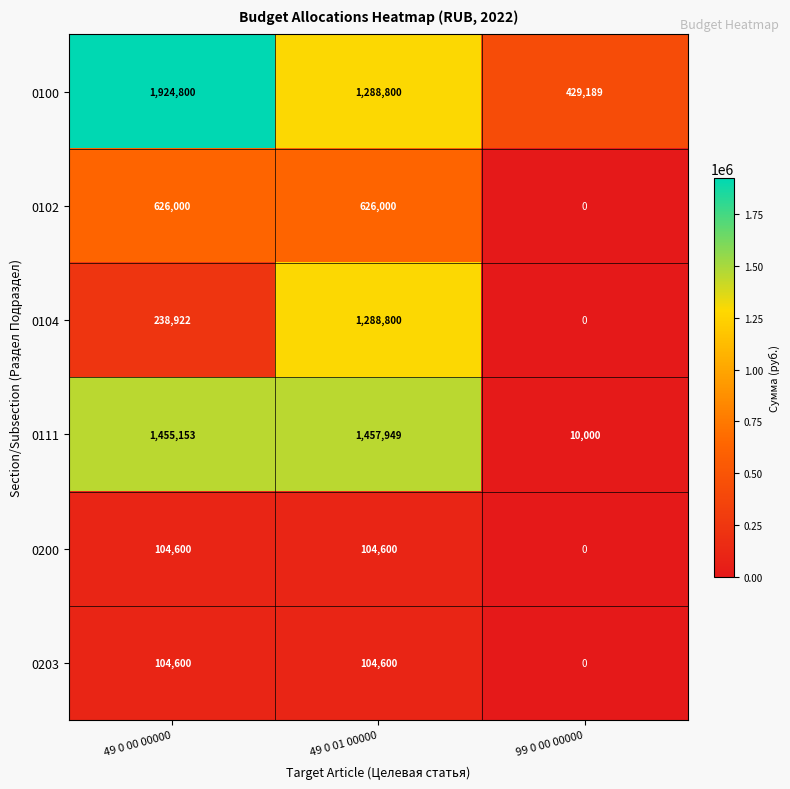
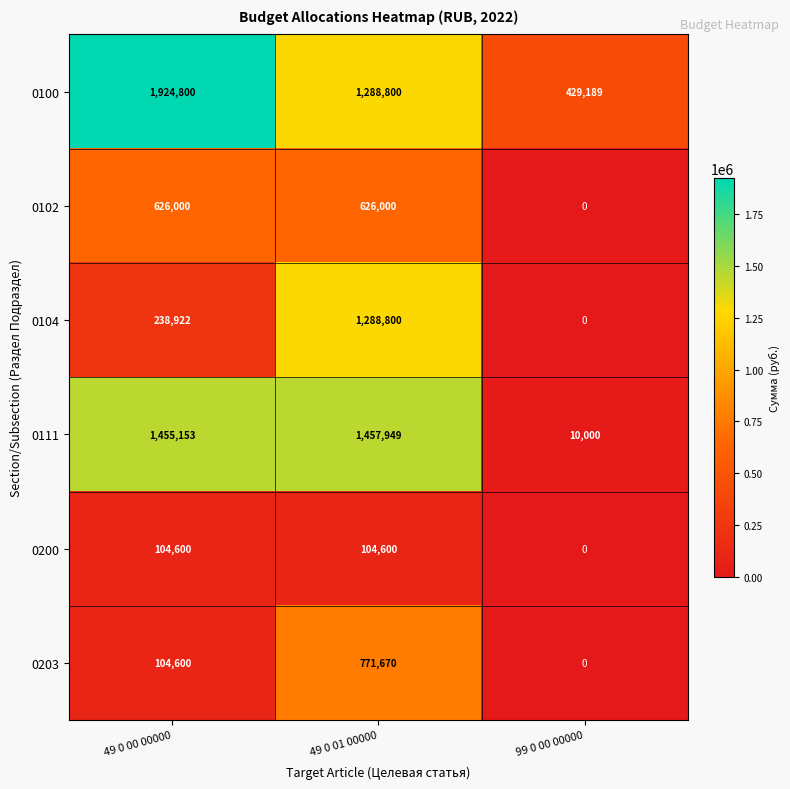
  {
    "0100": {
      "49 0 00 00000": "1,924,800",
      "49 0 01 00000": "1,288,800",
      "99 0 00 00000": "429,189"
    },
    "0102": {
      "49 0 00 00000": "626,000",
      "49 0 01 00000": "626,000",
      "99 0 00 00000": "0"
    },
    "0104": {
      "49 0 00 00000": "238,922",
      "49 0 01 00000": "1,288,800",
      "99 0 00 00000": "0"
    },
    "0111": {
      "49 0 00 00000": "1,455,153",
      "49 0 01 00000": "1,457,949",
      "99 0 00 00000": "10,000"
    },
    "0200": {
      "49 0 00 00000": "104,600",
      "49 0 01 00000": "104,600",
      "99 0 00 00000": "0"
    },
    "0203": {
      "49 0 00 00000": "104,600",
-     "49 0 01 00000": "104,600",
+     "49 0 01 00000": "771,670",
      "99 0 00 00000": "0"
    }
  }
